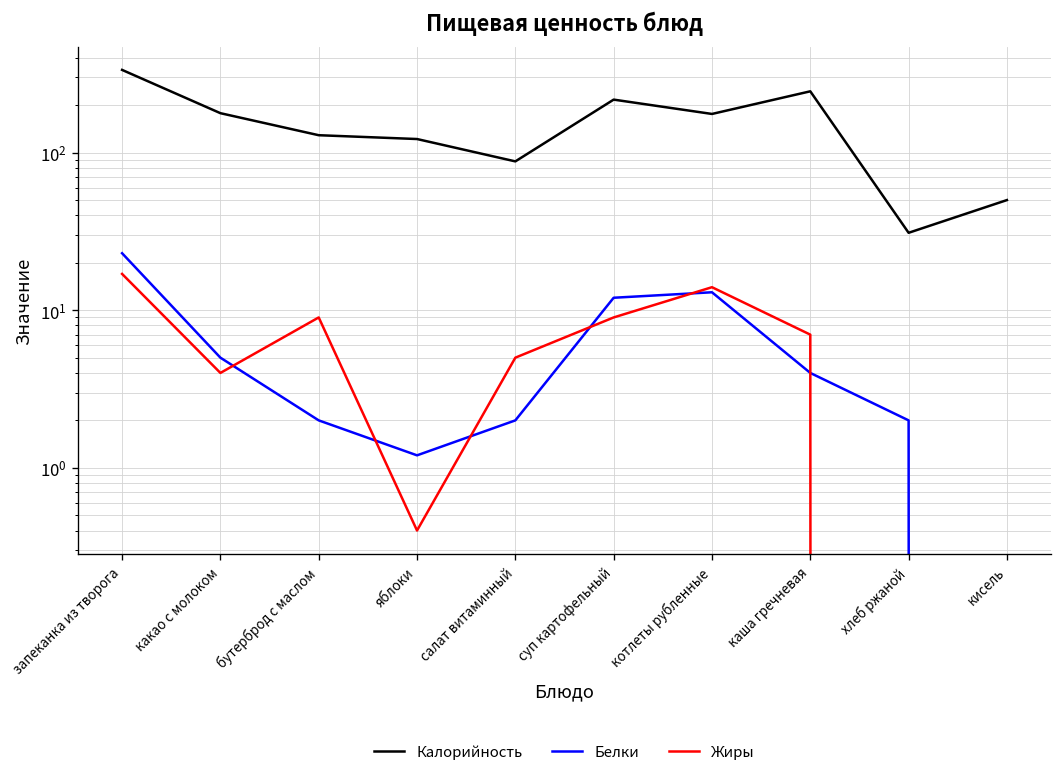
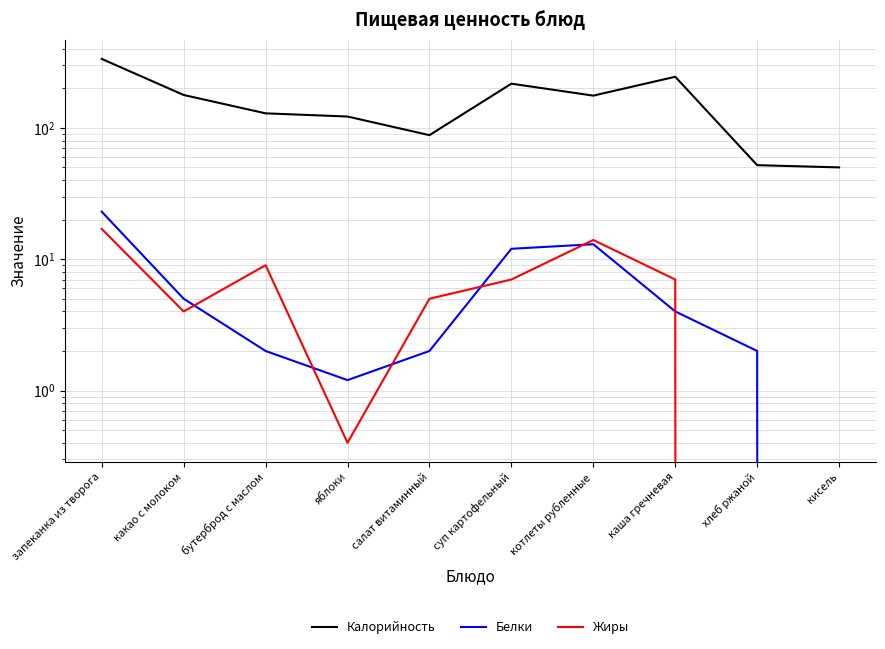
  {
    "Калорийность": {
      "запеканка из творога": 340,
      "какао с молоком": 180,
      "бутерброд с маслом": 130,
      "яблоки": 120,
      "салат витаминный": 90,
      "суп картофельный": 220,
      "котлеты рубленные": 180,
      "каша гречневая": 250,
-     "хлеб ржаной": 31,
+     "хлеб ржаной": 52,
      "кисель": 50
    },
    "Белки": {
      "запеканка из творога": 23,
      "какао с молоком": 5,
      "бутерброд с маслом": 2,
      "яблоки": 1.2,
      "салат витаминный": 2,
      "суп картофельный": 12,
      "котлеты рубленные": 13,
      "каша гречневая": 4,
      "хлеб ржаной": 2
    },
    "Жиры": {
      "запеканка из творога": 17,
      "какао с молоком": 4,
      "бутерброд с маслом": 9,
      "яблоки": 0.40,
      "салат витаминный": 5,
-     "суп картофельный": 9,
+     "суп картофельный": 7,
      "котлеты рубленные": 14,
      "каша гречневая": 7
    }
  }
